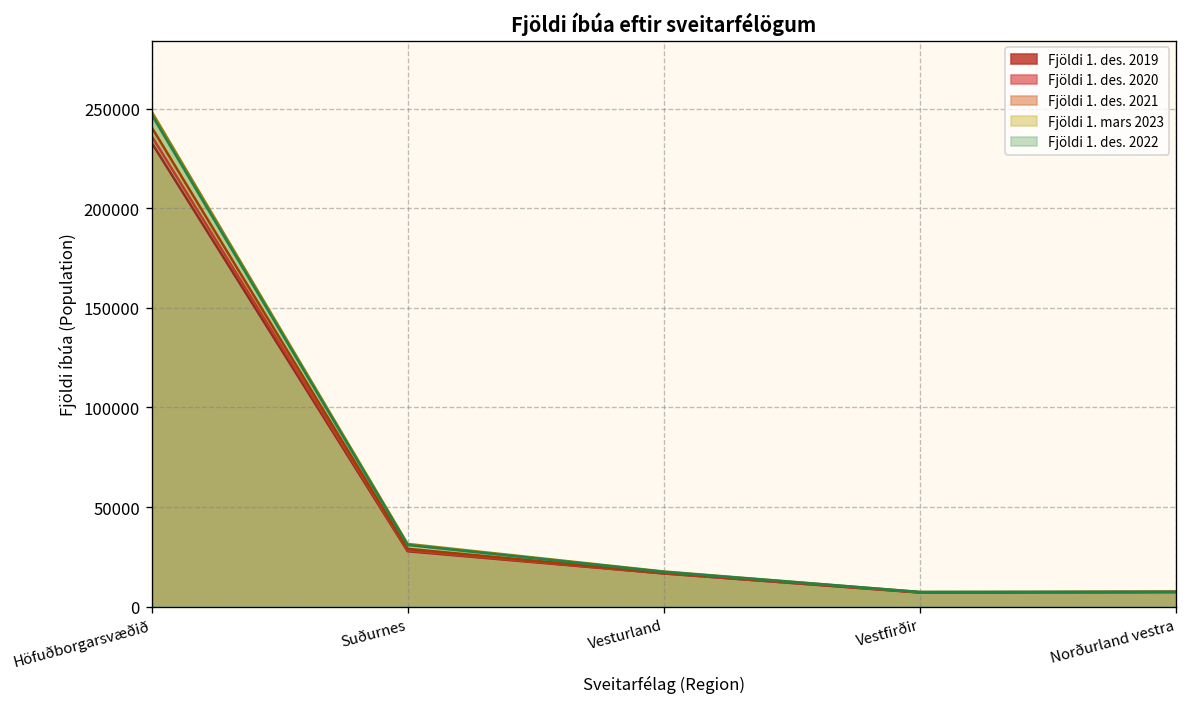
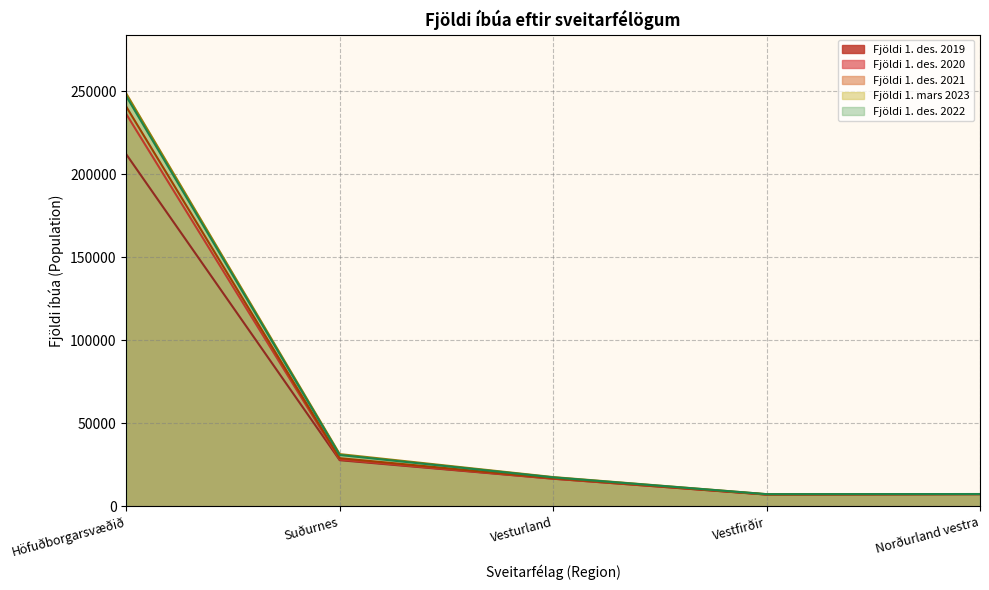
  {
    "Fjöldi 1. des. 2019": {
-     "Höfuðborgarsvæðið": 233000
+     "Höfuðborgarsvæðið": 212000
    },
    "Fjöldi 1. des. 2022": {
      "Höfuðborgarsvæðið": 247000
    }
  }
